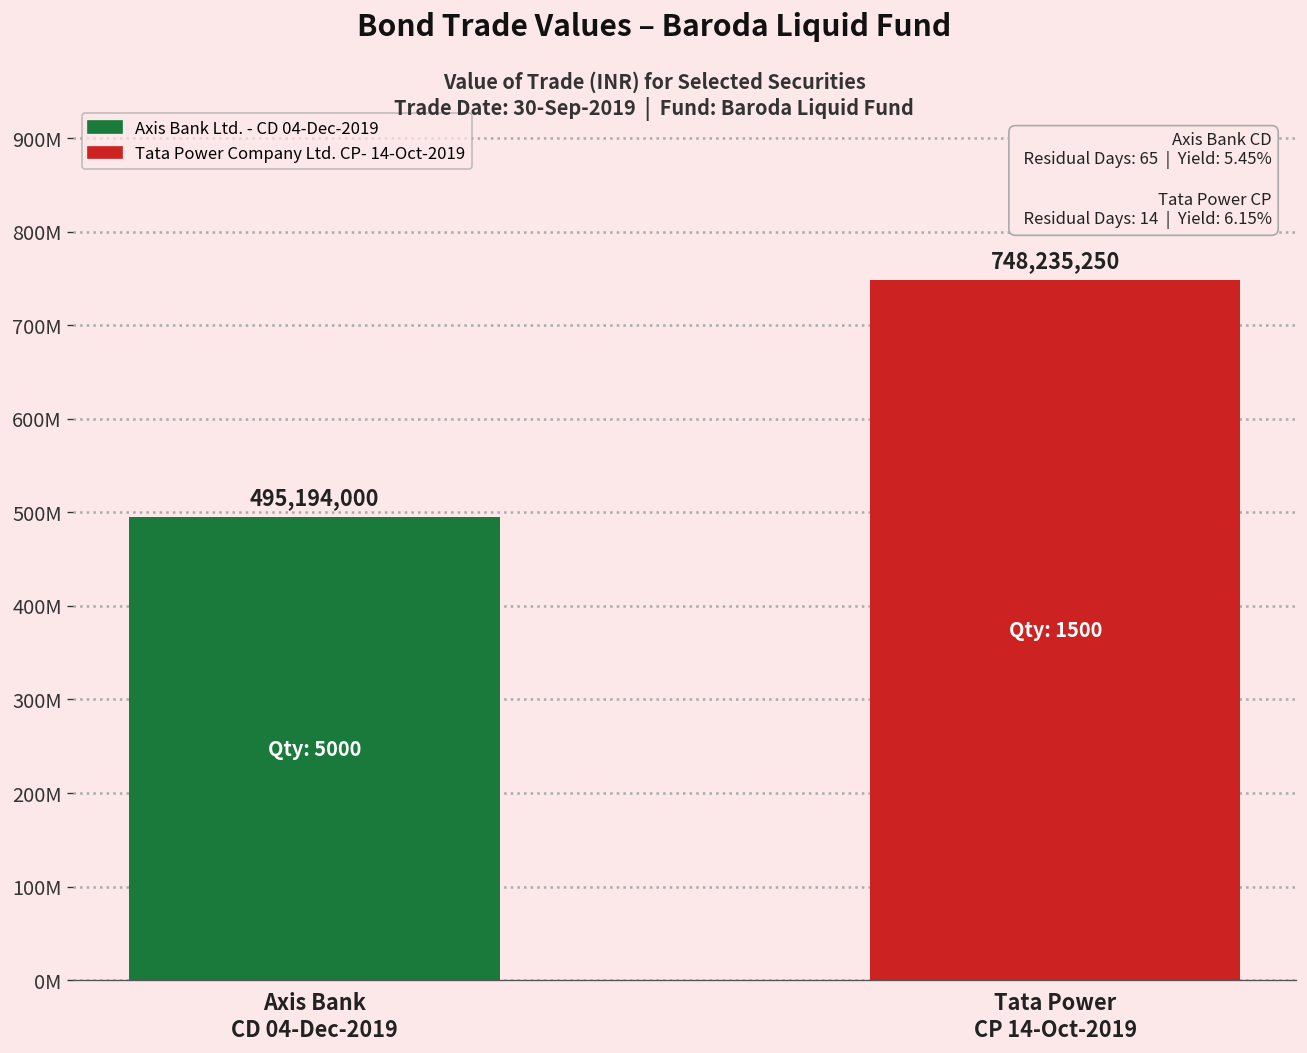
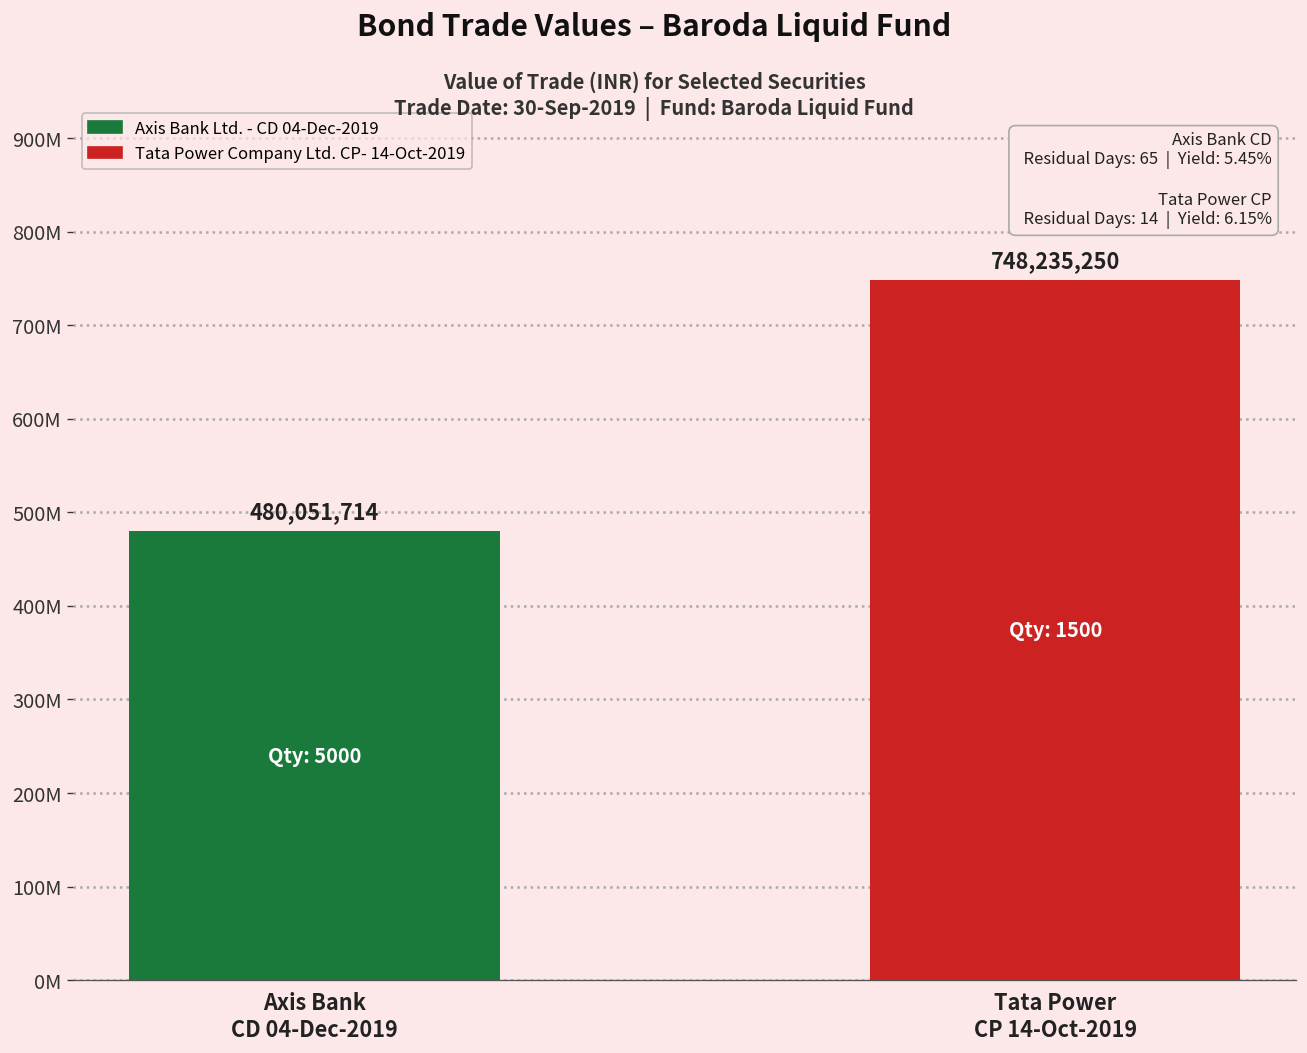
  {
-   "Axis Bank CD 04-Dec-2019": "495,194,000",
+   "Axis Bank CD 04-Dec-2019": "480,051,714",
    "Tata Power CP 14-Oct-2019": "748,235,250"
  }
